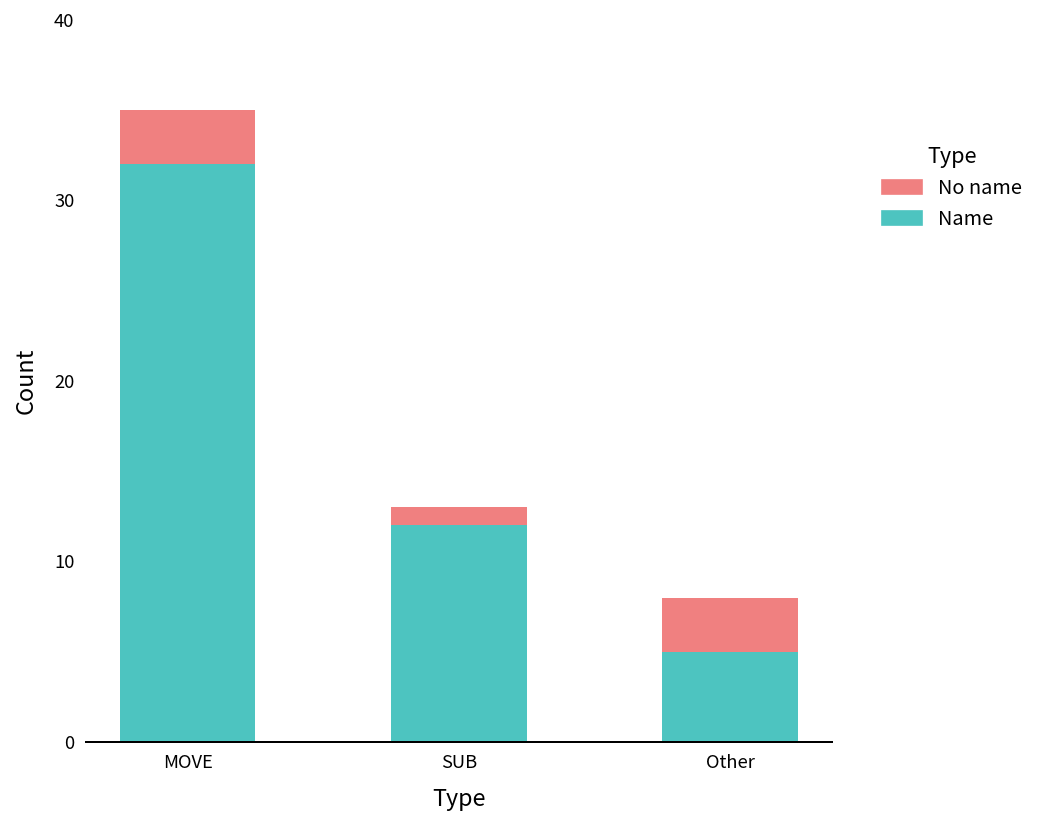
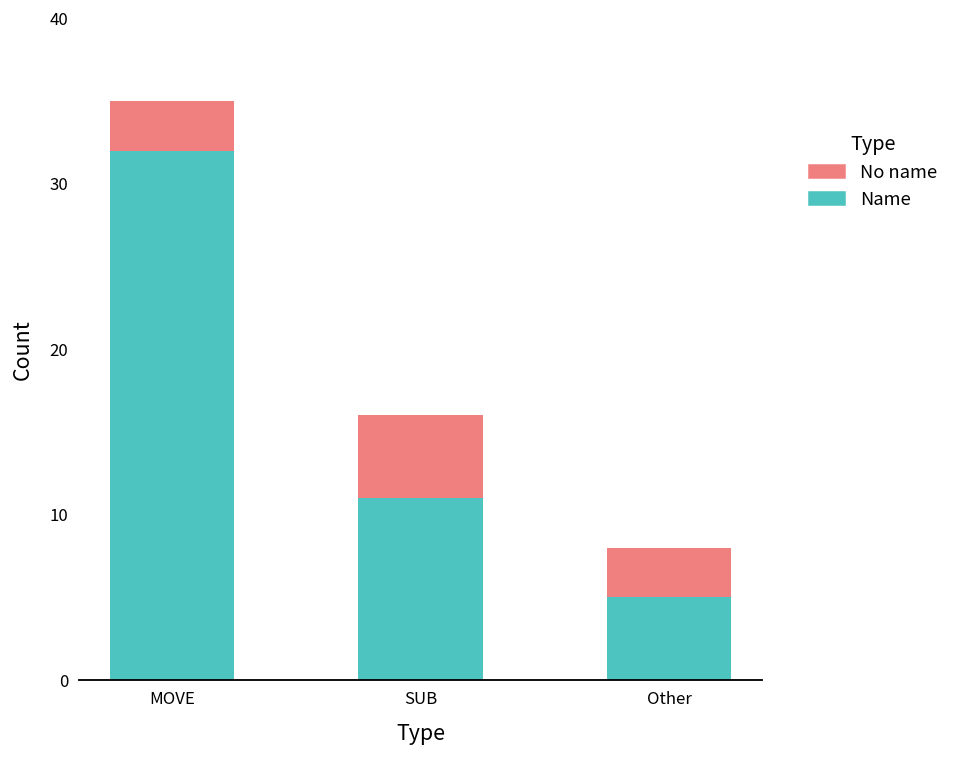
  {
    "Name": {
      "MOVE": 32,
-     "SUB": 12,
+     "SUB": 11,
      "Other": 5
    },
    "No name": {
      "MOVE": 3,
-     "SUB": 1,
+     "SUB": 5,
      "Other": 3
    }
  }
